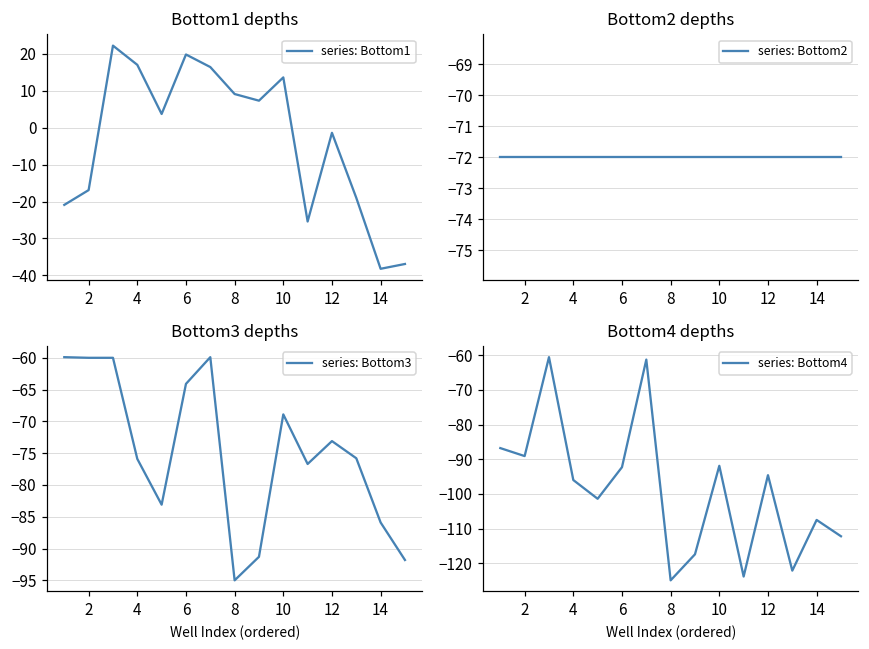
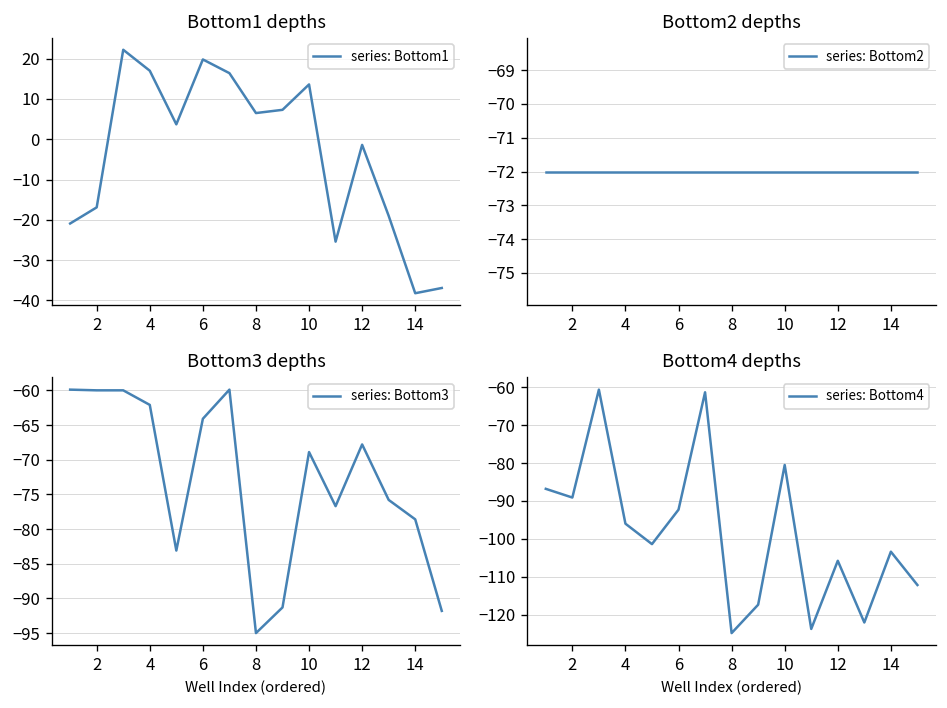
  {
    "Bottom1 depths": {
      "2": -17,
      "4": 17,
      "6": 20,
-     "8": 9,
+     "8": 7,
      "10": 14,
      "12": -1,
      "14": -38
    },
    "Bottom2 depths": {
      "2": -72.0,
      "4": -72.0,
      "6": -72.0,
      "8": -72.0,
      "10": -72.0,
      "12": -72.0,
      "14": -72.0
    },
    "Bottom3 depths": {
      "2": -60,
-     "4": -76,
+     "4": -62,
      "6": -64,
      "8": -95,
      "10": -69,
-     "12": -73,
-     "14": -86
+     "12": -68,
+     "14": -79
    },
    "Bottom4 depths": {
      "2": -89,
      "4": -96,
      "6": -92,
      "8": -125,
-     "10": -92,
-     "12": -95,
-     "14": -108
+     "10": -81,
+     "12": -106,
+     "14": -103
    }
  }
